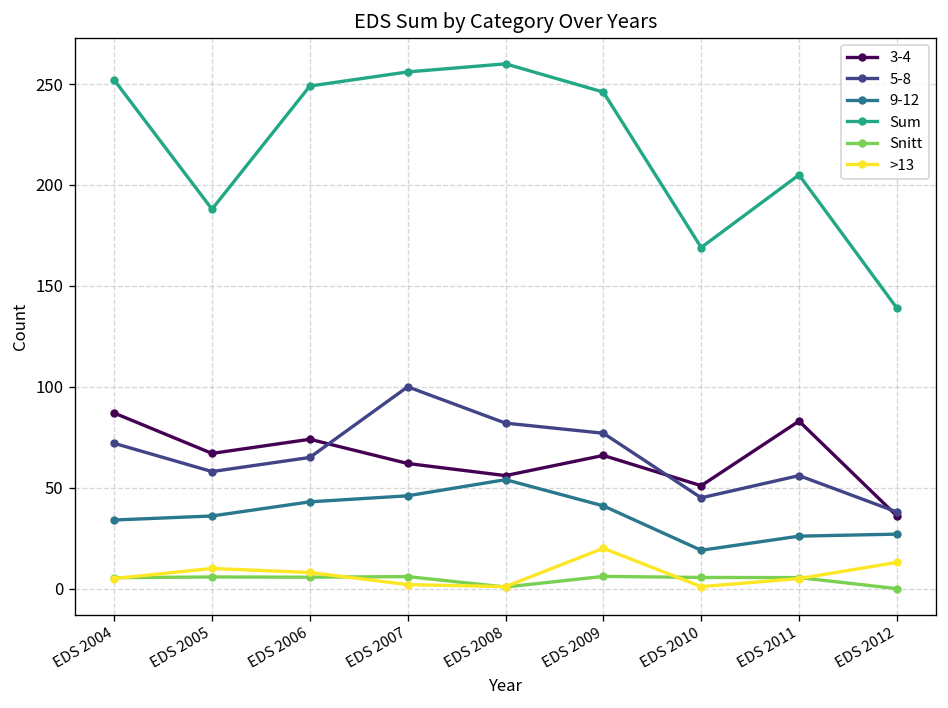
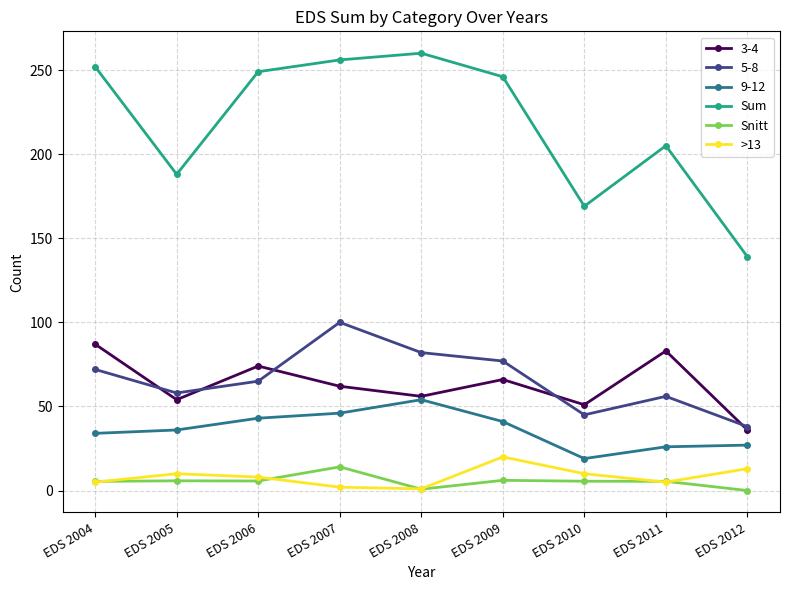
  {
    "3-4": {
      "EDS 2004": 87,
-     "EDS 2005": 67,
+     "EDS 2005": 54,
      "EDS 2006": 74,
      "EDS 2007": 62,
      "EDS 2008": 56,
      "EDS 2009": 66,
      "EDS 2010": 51,
      "EDS 2011": 83,
      "EDS 2012": 36
    },
    "Snitt": {
      "EDS 2005": 6,
      "EDS 2006": 6,
-     "EDS 2007": 6,
+     "EDS 2007": 14,
      "EDS 2009": 6,
      "EDS 2010": 6,
      "EDS 2012": 0
    },
    ">13": {
      "EDS 2005": 10,
      "EDS 2006": 8,
      "EDS 2007": 2,
      "EDS 2009": 20,
-     "EDS 2010": 1,
+     "EDS 2010": 10,
      "EDS 2012": 13
    }
  }
